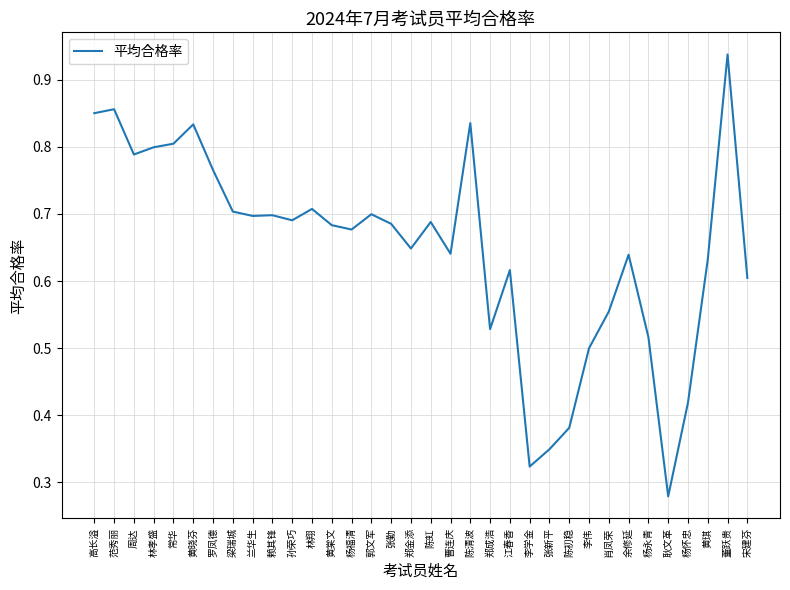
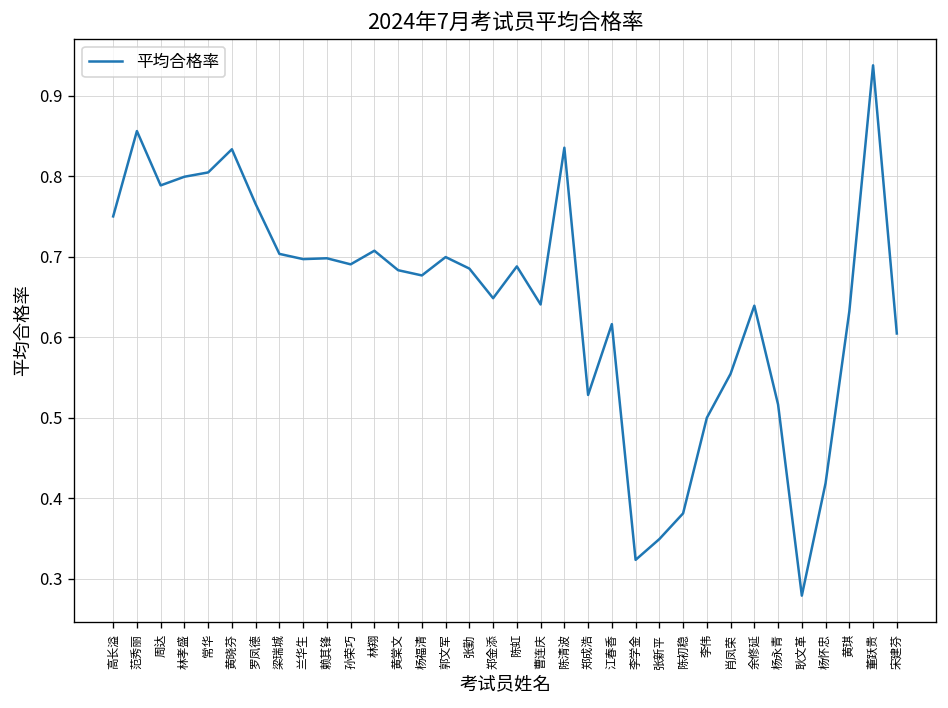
  {
-   "高长溢": 0.85,
+   "高长溢": 0.75,
    "范秀丽": 0.86,
    "周达": 0.79,
    "林孝盛": 0.80,
    "常华": 0.80,
    "黄晓芬": 0.83,
    "罗凤德": 0.77,
    "梁瑞城": 0.70,
    "兰华生": 0.70,
    "赖其锋": 0.70,
    "孙荣巧": 0.69,
    "林翔": 0.71,
    "黄棠文": 0.68,
    "杨福清": 0.68,
    "郭文军": 0.70,
    "张勤": 0.69,
    "郑金添": 0.65,
    "陈虹": 0.69,
    "曹连庆": 0.64,
    "陈清波": 0.84,
    "郑成浩": 0.53,
    "江春香": 0.62,
    "李学金": 0.32,
    "张新平": 0.35,
    "陈初稳": 0.38,
    "李伟": 0.50,
    "肖凤荣": 0.55,
    "余修延": 0.64,
    "杨永青": 0.52,
    "耿文革": 0.28,
    "杨怀忠": 0.42,
    "黄琪": 0.63,
    "董跃贵": 0.94,
    "宋建芬": 0.60
  }
